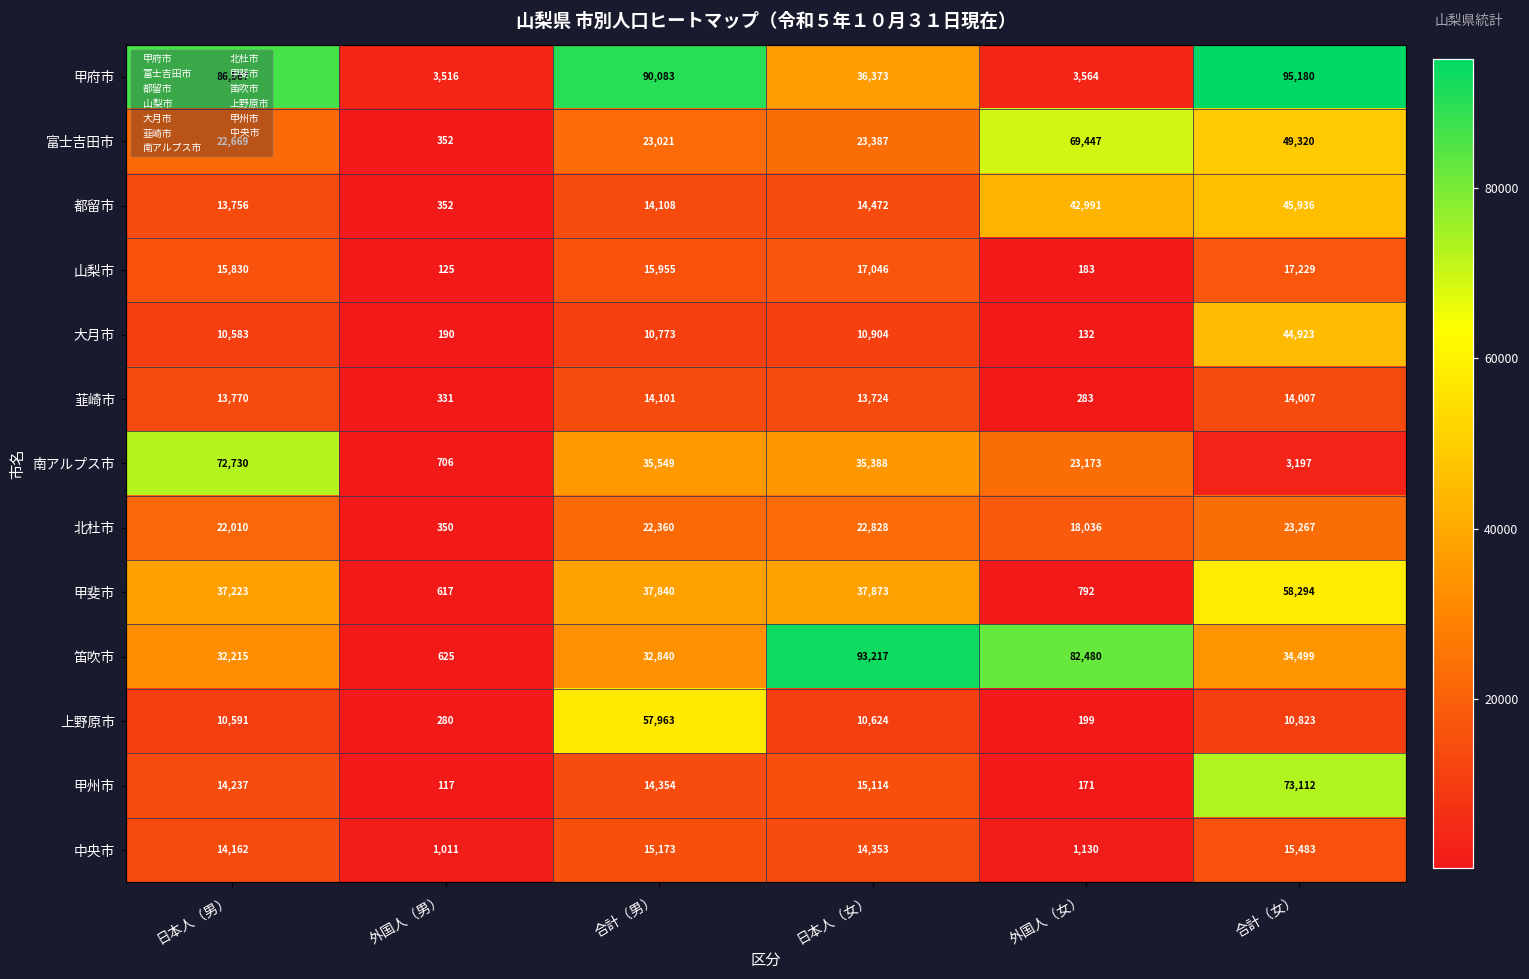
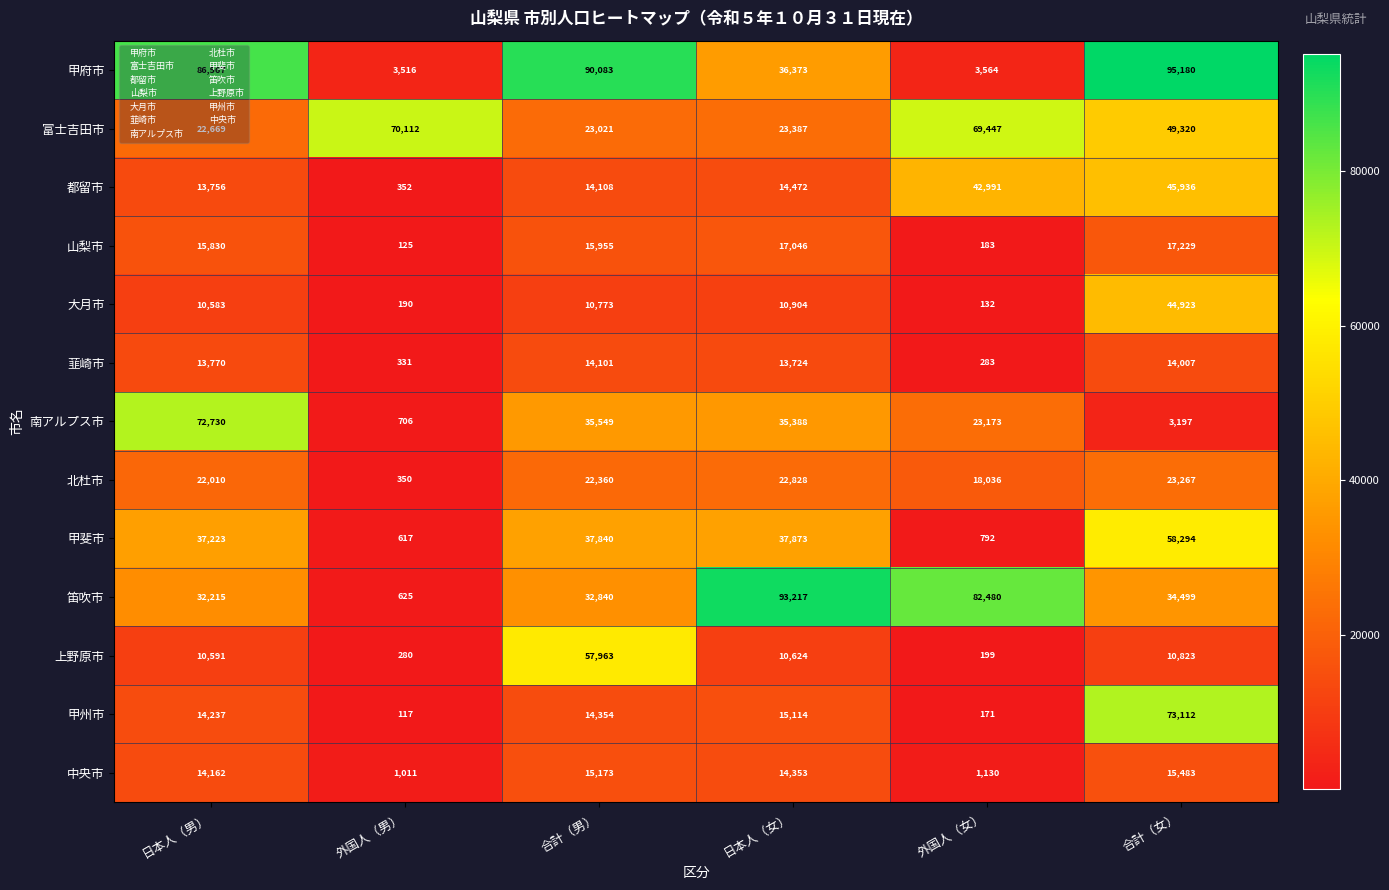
  {
    "甲府市": {
      "外国人（男）": "3,516",
      "合計（男）": "90,083",
      "日本人（女）": "36,373",
      "外国人（女）": "3,564",
      "合計（女）": "95,180"
    },
    "富士吉田市": {
-     "外国人（男）": "352",
+     "外国人（男）": "70,112",
      "合計（男）": "23,021",
      "日本人（女）": "23,387",
      "外国人（女）": "69,447",
      "合計（女）": "49,320"
    },
    "都留市": {
      "日本人（男）": "13,756",
      "外国人（男）": "352",
      "合計（男）": "14,108",
      "日本人（女）": "14,472",
      "外国人（女）": "42,991",
      "合計（女）": "45,936"
    },
    "山梨市": {
      "日本人（男）": "15,830",
      "外国人（男）": "125",
      "合計（男）": "15,955",
      "日本人（女）": "17,046",
      "外国人（女）": "183",
      "合計（女）": "17,229"
    },
    "大月市": {
      "日本人（男）": "10,583",
      "外国人（男）": "190",
      "合計（男）": "10,773",
      "日本人（女）": "10,904",
      "外国人（女）": "132",
      "合計（女）": "44,923"
    },
    "韮崎市": {
      "日本人（男）": "13,770",
      "外国人（男）": "331",
      "合計（男）": "14,101",
      "日本人（女）": "13,724",
      "外国人（女）": "283",
      "合計（女）": "14,007"
    },
    "南アルプス市": {
      "日本人（男）": "72,730",
      "外国人（男）": "706",
      "合計（男）": "35,549",
      "日本人（女）": "35,388",
      "外国人（女）": "23,173",
      "合計（女）": "3,197"
    },
    "北杜市": {
      "日本人（男）": "22,010",
      "外国人（男）": "350",
      "合計（男）": "22,360",
      "日本人（女）": "22,828",
      "外国人（女）": "18,036",
      "合計（女）": "23,267"
    },
    "甲斐市": {
      "日本人（男）": "37,223",
      "外国人（男）": "617",
      "合計（男）": "37,840",
      "日本人（女）": "37,873",
      "外国人（女）": "792",
      "合計（女）": "58,294"
    },
    "笛吹市": {
      "日本人（男）": "32,215",
      "外国人（男）": "625",
      "合計（男）": "32,840",
      "日本人（女）": "93,217",
      "外国人（女）": "82,480",
      "合計（女）": "34,499"
    },
    "上野原市": {
      "日本人（男）": "10,591",
      "外国人（男）": "280",
      "合計（男）": "57,963",
      "日本人（女）": "10,624",
      "外国人（女）": "199",
      "合計（女）": "10,823"
    },
    "甲州市": {
      "日本人（男）": "14,237",
      "外国人（男）": "117",
      "合計（男）": "14,354",
      "日本人（女）": "15,114",
      "外国人（女）": "171",
      "合計（女）": "73,112"
    },
    "中央市": {
      "日本人（男）": "14,162",
      "外国人（男）": "1,011",
      "合計（男）": "15,173",
      "日本人（女）": "14,353",
      "外国人（女）": "1,130",
      "合計（女）": "15,483"
    }
  }
